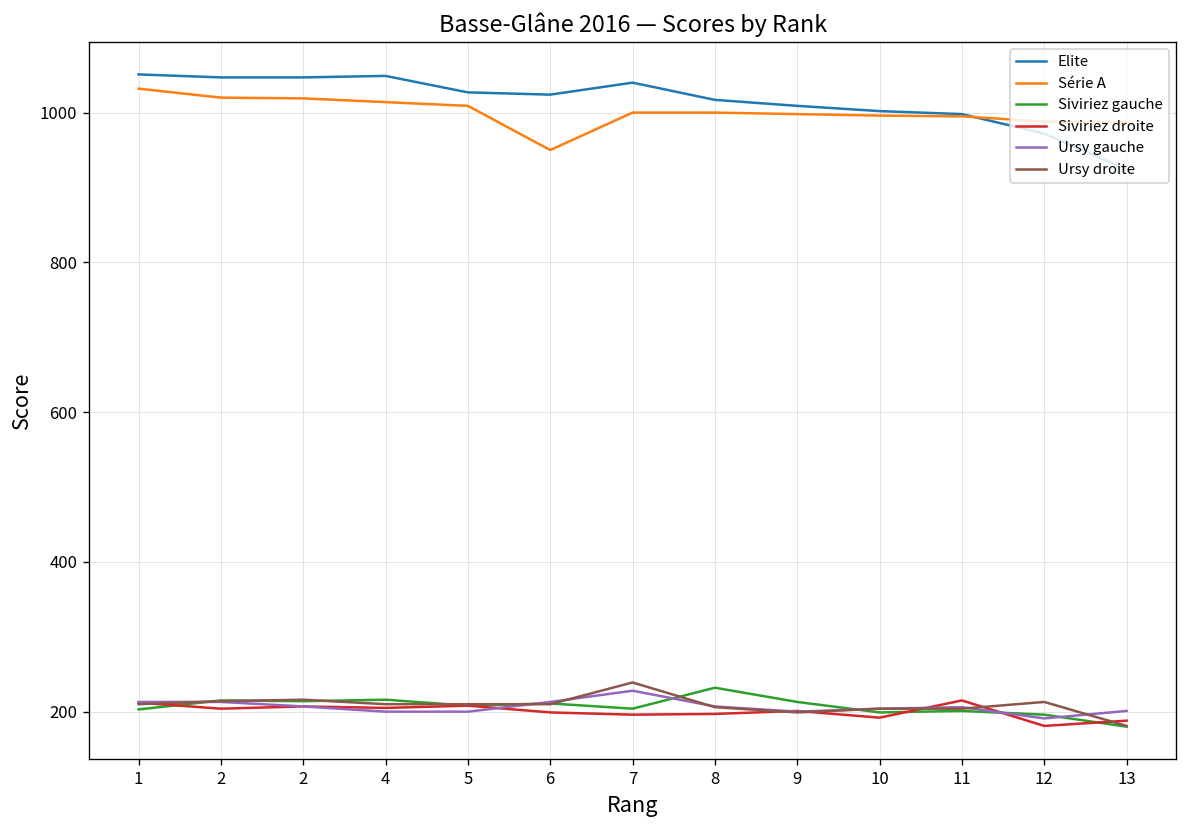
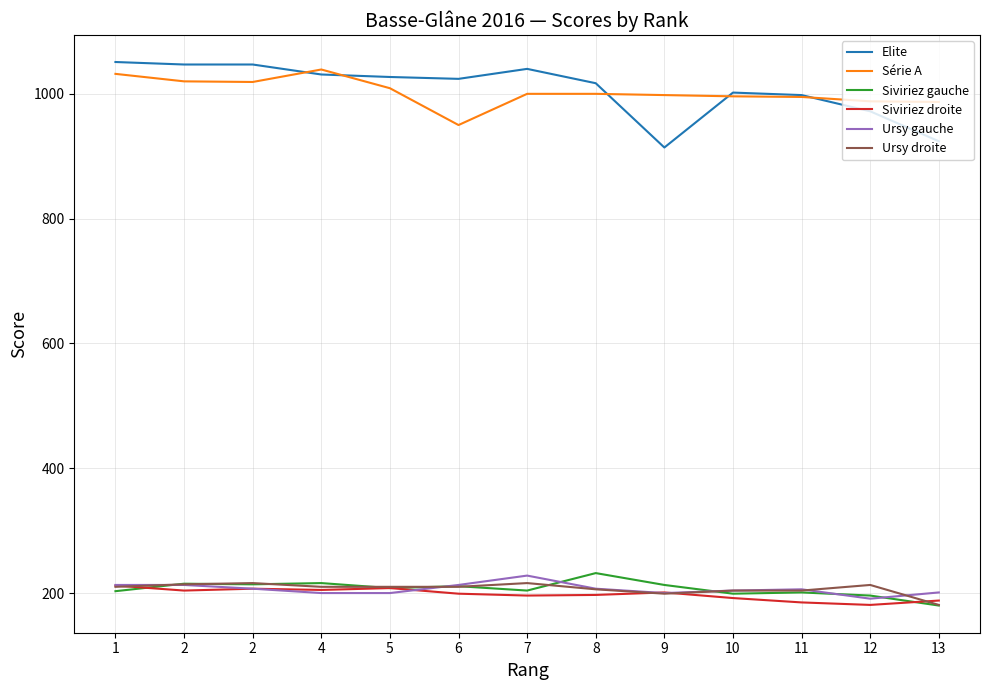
  {
    "Elite": {
      "1": 1050,
-     "4": 1050,
+     "4": 1030,
      "5": 1030,
      "6": 1020,
      "7": 1040,
      "8": 1020,
-     "9": 1010,
+     "9": 910,
      "10": 1000
    },
    "Série A": {
      "1": 1030,
-     "4": 1010,
+     "4": 1040,
      "5": 1010,
      "6": 950,
      "7": 1000,
      "8": 1000,
      "9": 1000,
      "10": 1000
    },
    "Siviriez gauche": {
      "1": 200,
      "4": 220,
      "7": 200,
      "8": 230,
      "9": 210,
      "10": 200,
      "12": 200
    },
    "Siviriez droite": {
      "4": 210,
      "6": 200,
      "7": 200,
      "8": 200,
      "10": 190,
-     "11": 220,
+     "11": 190,
      "12": 180,
      "13": 190
    },
    "Ursy gauche": {
      "4": 200,
      "5": 200,
      "7": 230,
      "12": 190,
      "13": 200
    },
    "Ursy droite": {
      "4": 210,
-     "7": 240,
+     "7": 220,
      "12": 210
    }
  }
